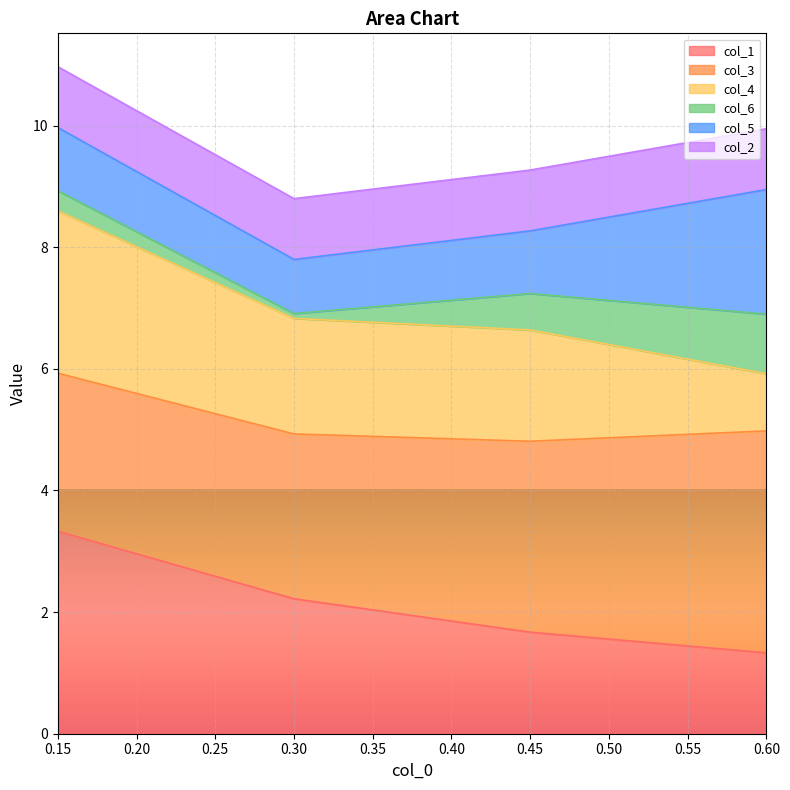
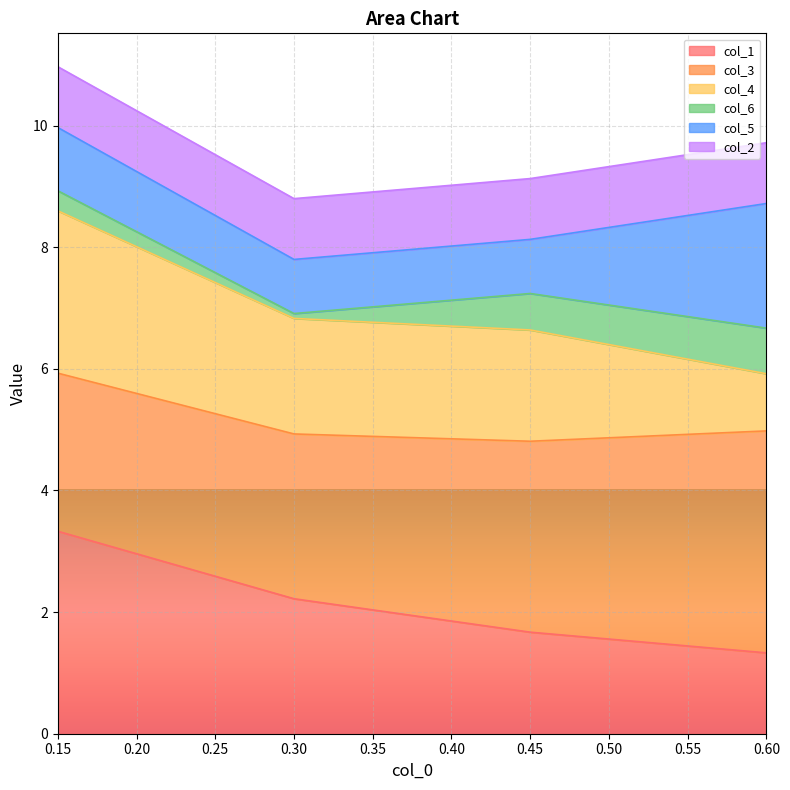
  {
    "col_4": {
      "0.15": 2.7,
      "0.30": 1.9,
      "0.45": 1.8,
      "0.60": 0.9
    },
    "col_6": {
      "0.15": 0.3,
      "0.30": 0.1,
      "0.45": 0.6,
-     "0.60": 1.0
+     "0.60": 0.8
    },
    "col_5": {
      "0.15": 1.0,
      "0.30": 0.9,
-     "0.45": 1.0,
+     "0.45": 0.9,
      "0.60": 2.0
    },
    "col_2": {
      "0.15": 1.0,
      "0.30": 1.0,
      "0.45": 1.0,
      "0.60": 1.0
    }
  }
